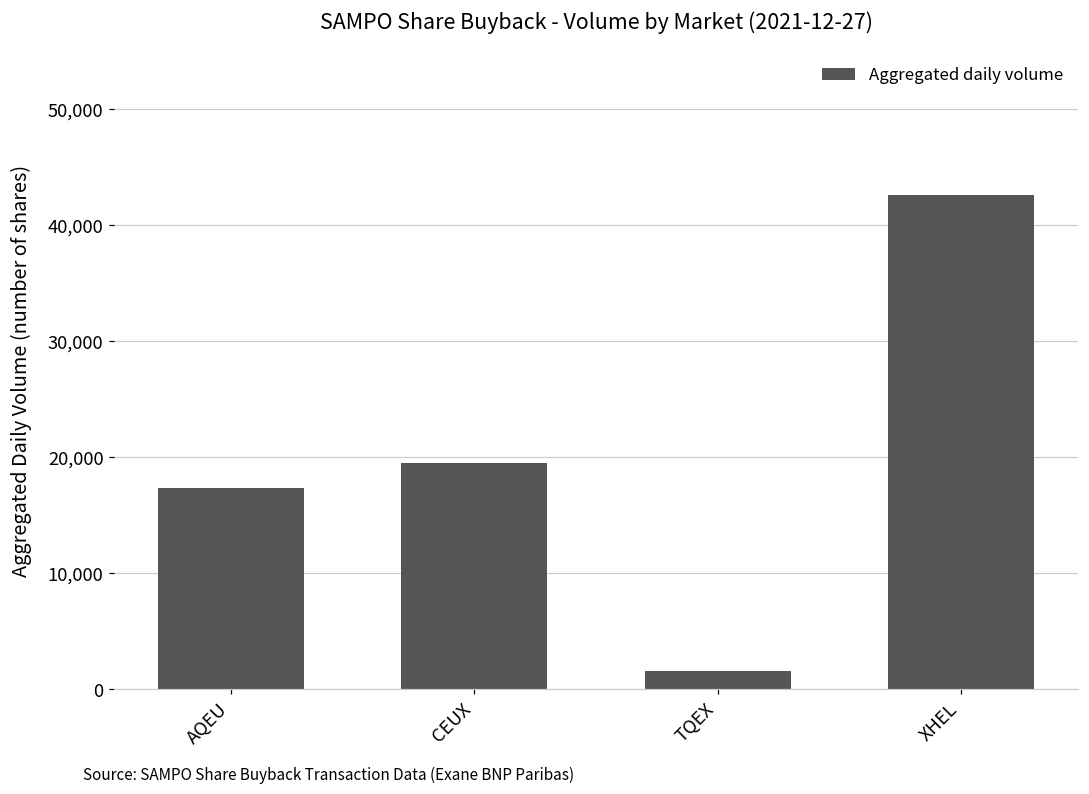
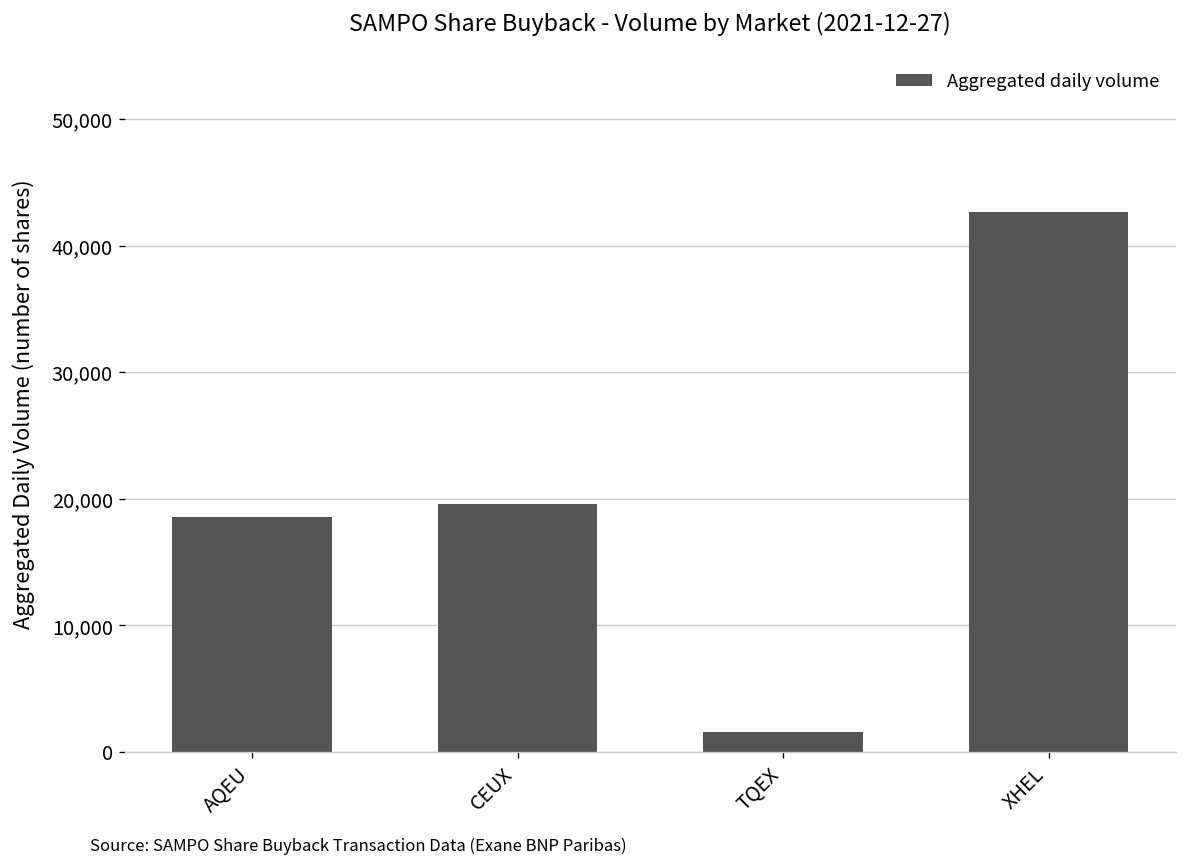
  {
-   "AQEU": "17,400",
+   "AQEU": "18,600",
    "CEUX": "19,600",
    "TQEX": "1,600",
    "XHEL": "42,700"
  }
